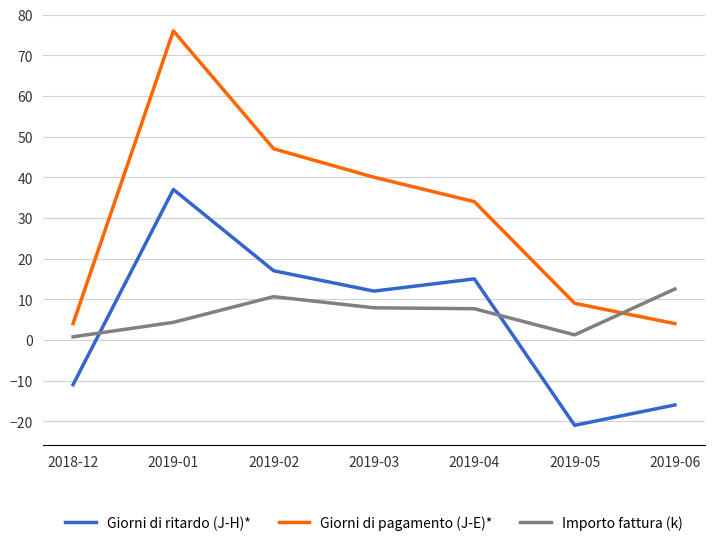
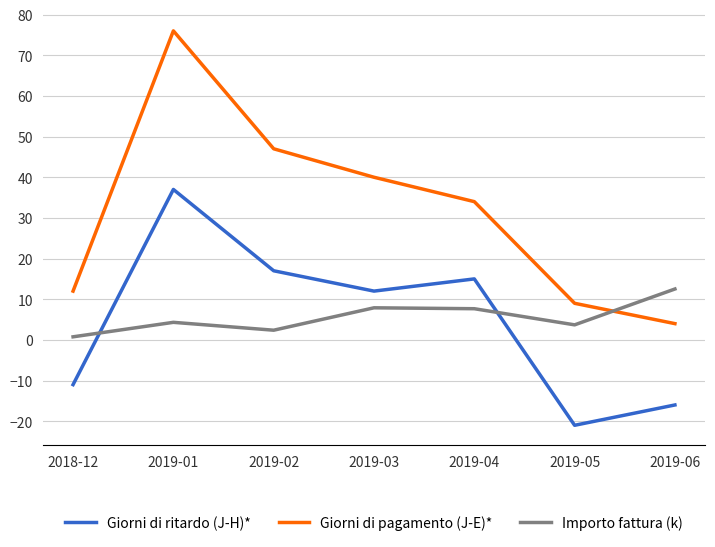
  {
    "Giorni di ritardo (J-H)*": {
      "2018-12": -11,
      "2019-01": 37,
      "2019-02": 17,
      "2019-03": 12,
      "2019-04": 15,
      "2019-05": -21,
      "2019-06": -16
    },
    "Giorni di pagamento (J-E)*": {
-     "2018-12": 4,
+     "2018-12": 12,
      "2019-01": 76,
      "2019-02": 47,
      "2019-03": 40,
      "2019-04": 34,
      "2019-05": 9,
      "2019-06": 4
    },
    "Importo fattura (k)": {
      "2018-12": 1,
      "2019-01": 4,
-     "2019-02": 11,
+     "2019-02": 2,
      "2019-03": 8,
      "2019-04": 8,
-     "2019-05": 1,
+     "2019-05": 4,
      "2019-06": 13
    }
  }
